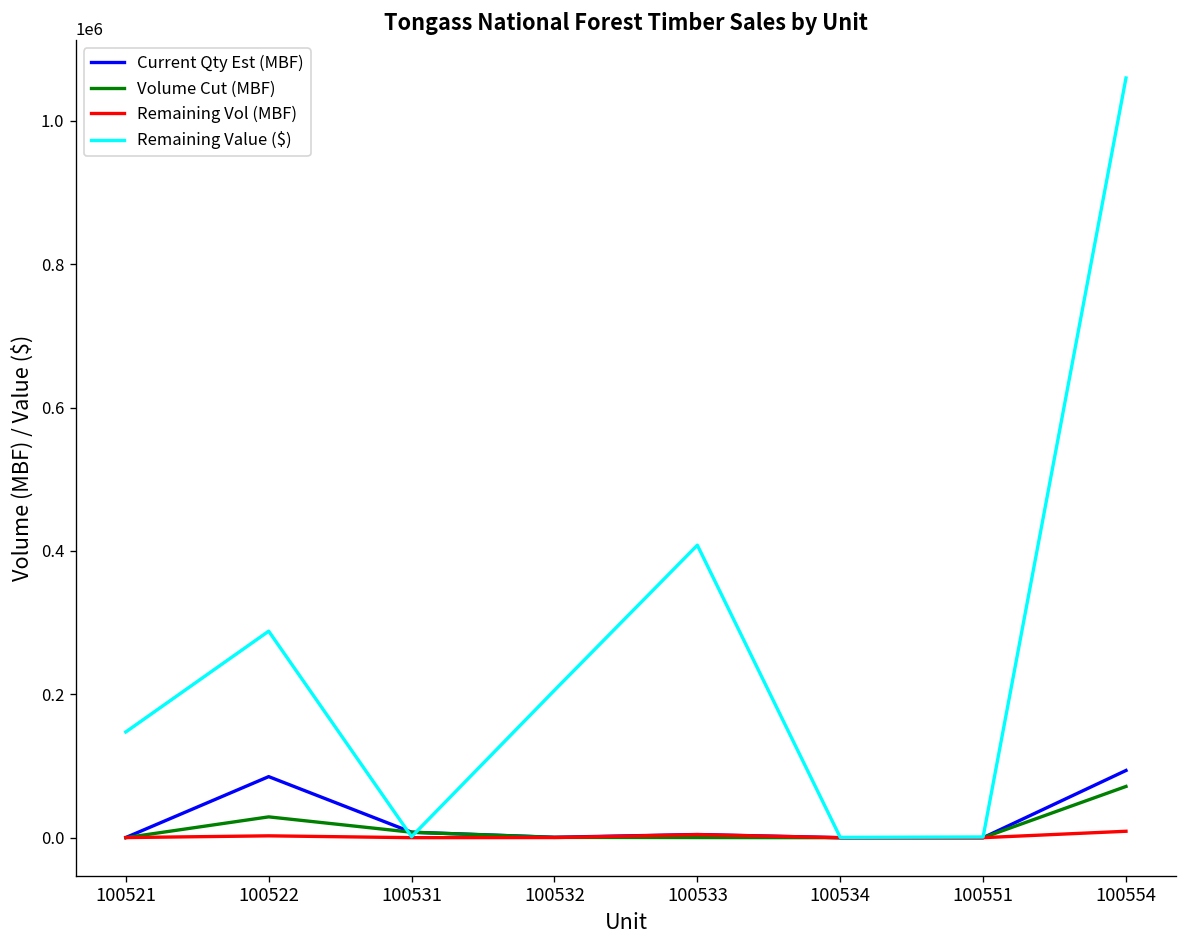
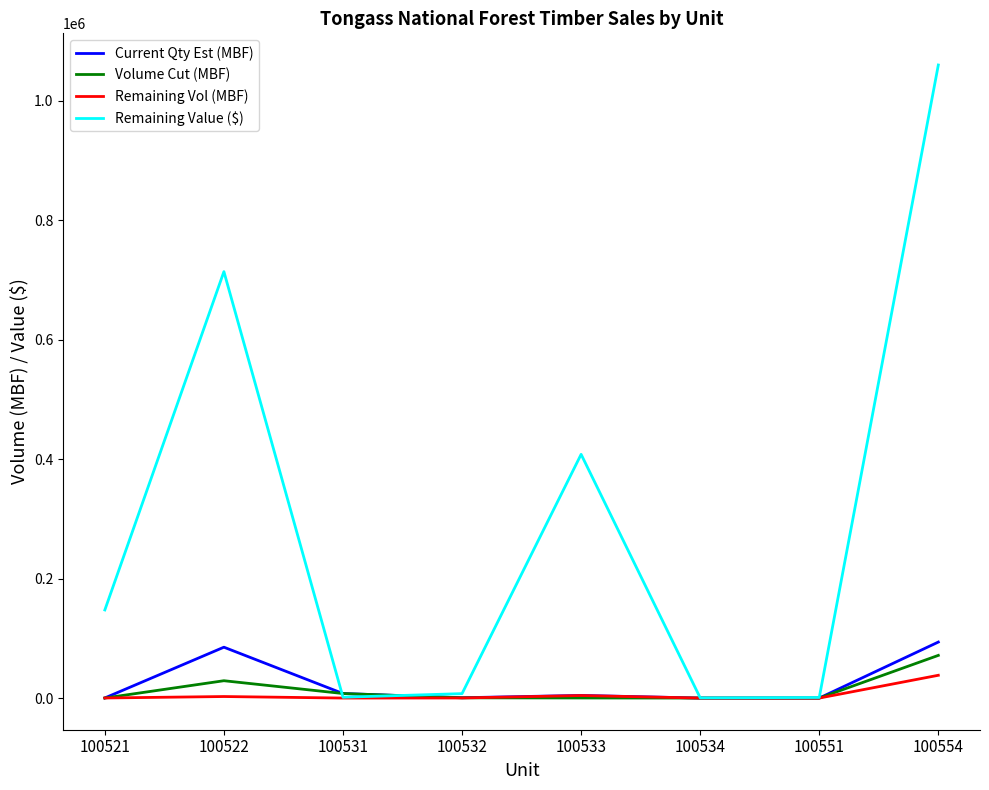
  {
    "Current Qty Est (MBF)": {
      "100522": 90000,
      "100554": 90000
    },
    "Volume Cut (MBF)": {
      "100522": 30000,
      "100554": 70000
    },
    "Remaining Vol (MBF)": {
      "100522": 0,
-     "100554": 10000
+     "100554": 40000
    },
    "Remaining Value ($)": {
      "100521": 150000,
-     "100522": 290000,
-     "100532": 210000,
+     "100522": 710000,
+     "100532": 10000,
      "100533": 410000,
      "100554": 1060000
    }
  }
